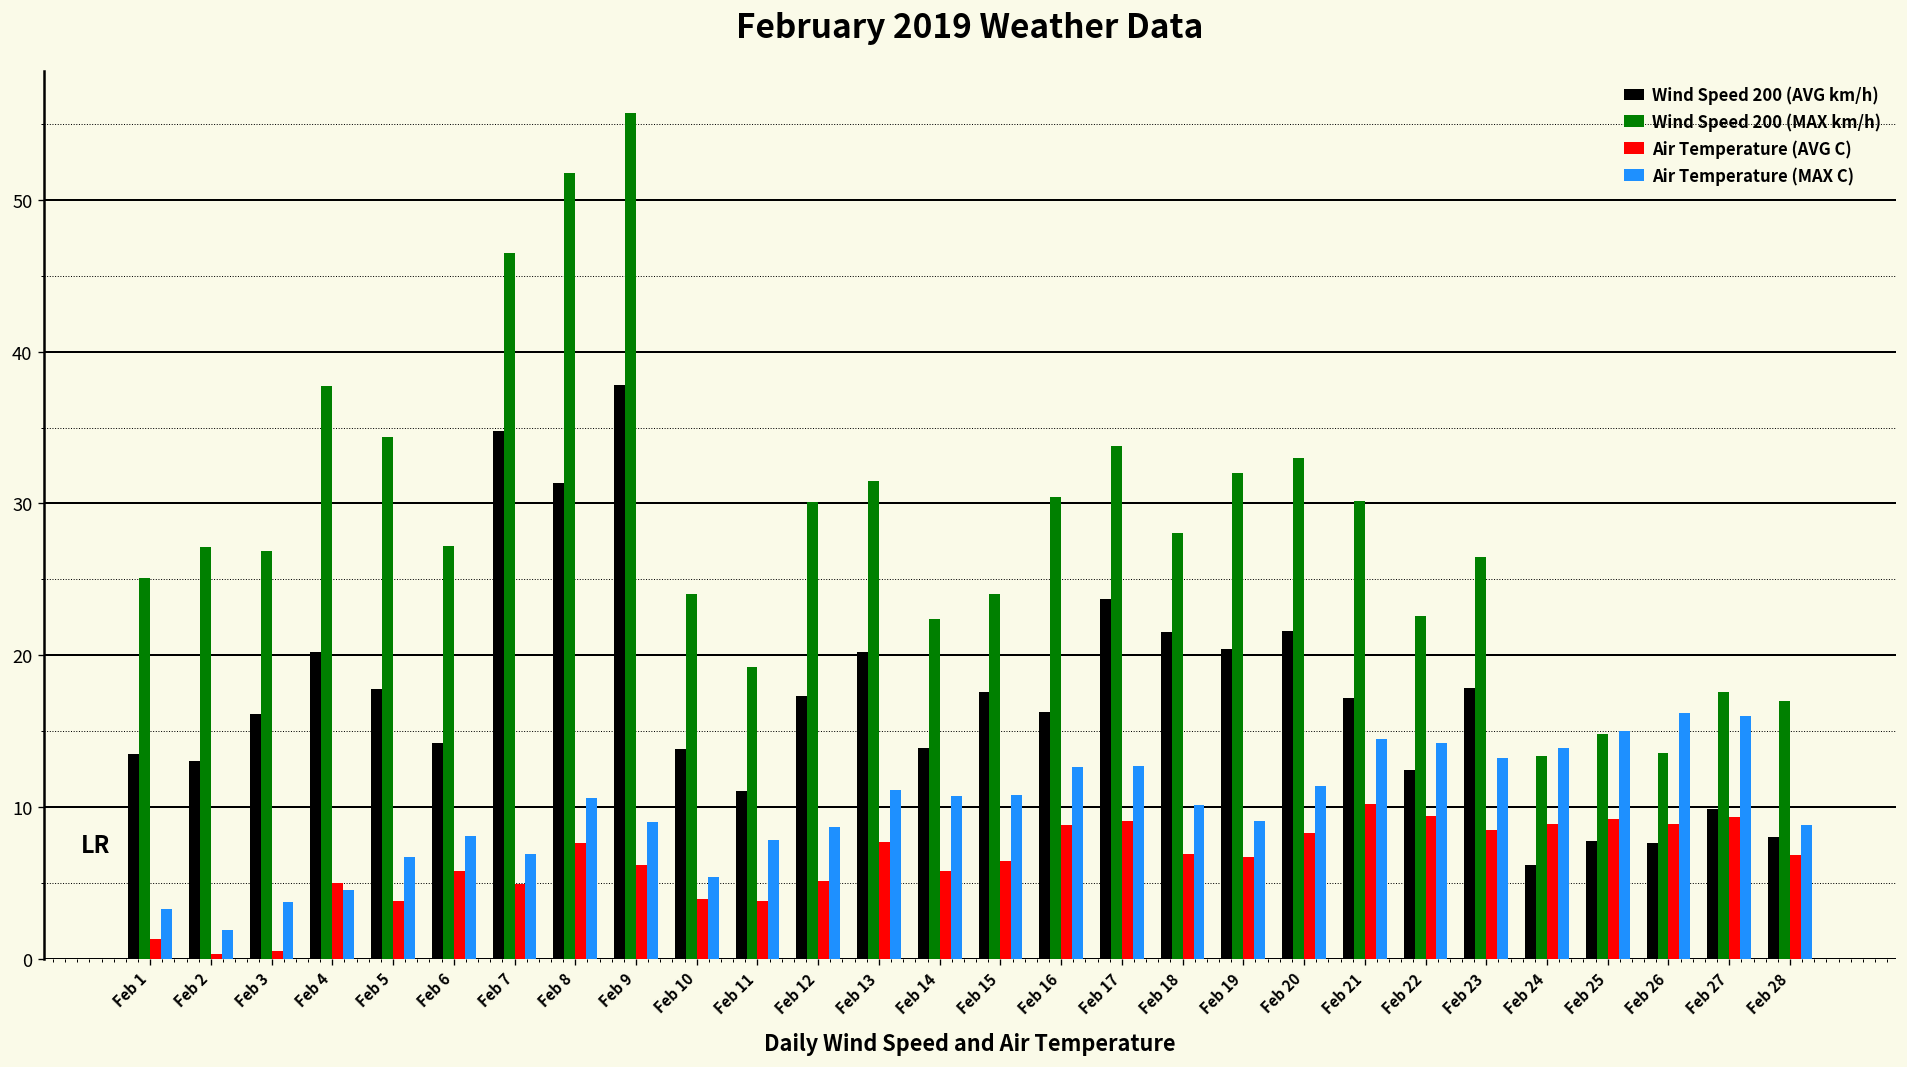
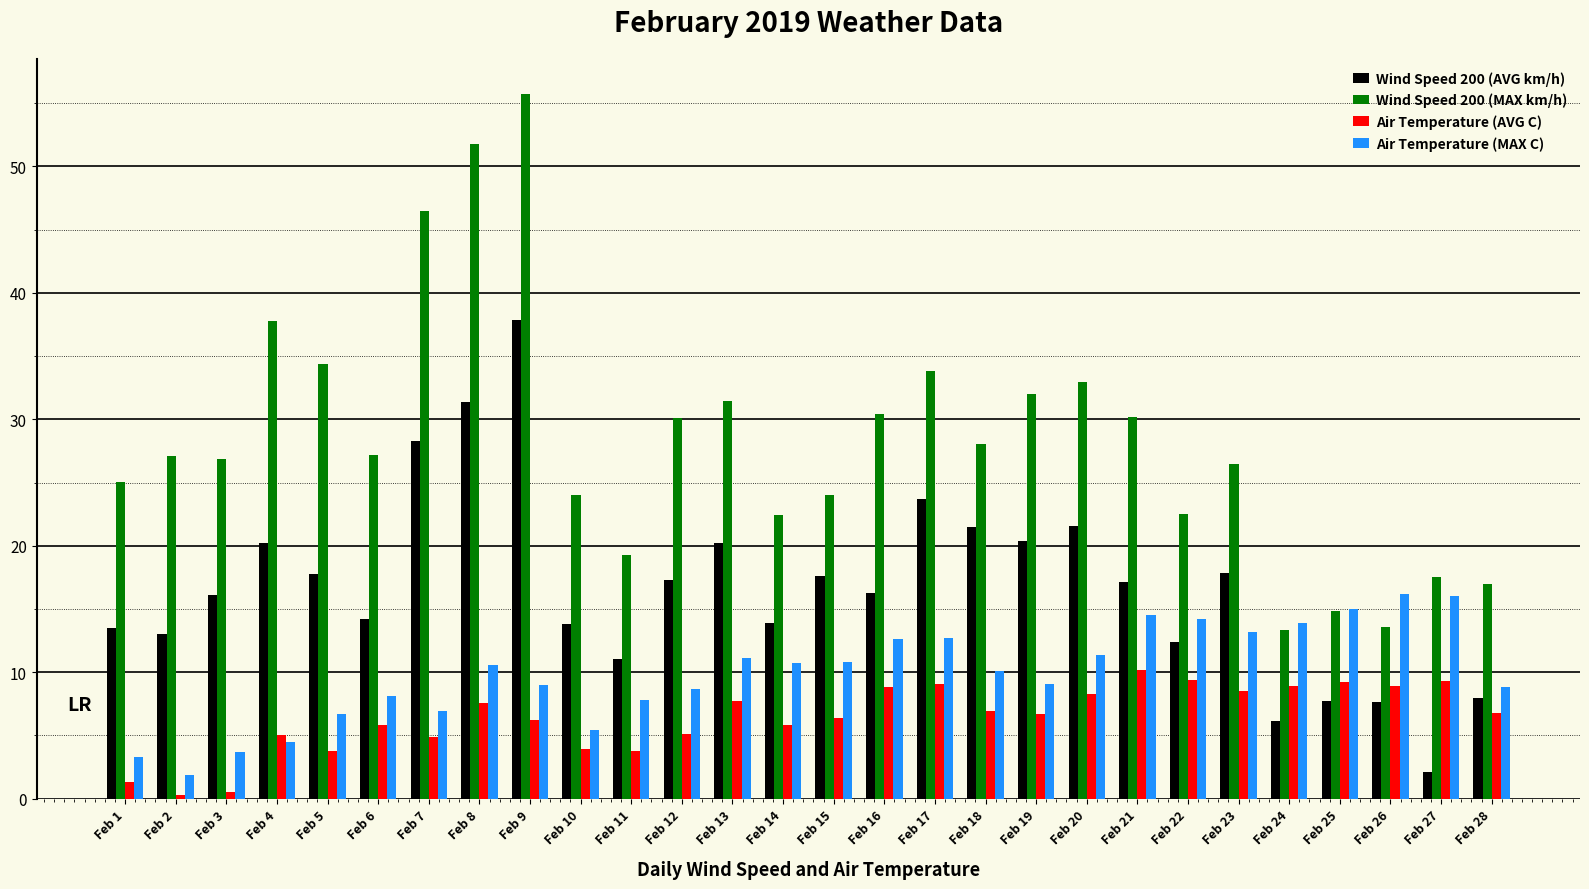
  {
    "Wind Speed 200 (AVG km/h)": {
      "Feb 1": 13.5,
      "Feb 2": 13.0,
      "Feb 3": 16.1,
      "Feb 4": 20.2,
      "Feb 5": 17.8,
      "Feb 6": 14.2,
-     "Feb 7": 34.8,
+     "Feb 7": 28.3,
      "Feb 8": 31.4,
      "Feb 9": 37.8,
      "Feb 10": 13.8,
      "Feb 11": 11.0,
      "Feb 12": 17.3,
      "Feb 13": 20.2,
      "Feb 14": 13.9,
      "Feb 15": 17.6,
      "Feb 16": 16.2,
      "Feb 17": 23.7,
      "Feb 18": 21.5,
      "Feb 19": 20.4,
      "Feb 20": 21.6,
      "Feb 21": 17.2,
      "Feb 22": 12.4,
      "Feb 23": 17.8,
      "Feb 24": 6.2,
      "Feb 25": 7.7,
      "Feb 26": 7.6,
-     "Feb 27": 9.8,
+     "Feb 27": 2.1,
      "Feb 28": 8.0
    },
    "Wind Speed 200 (MAX km/h)": {
      "Feb 1": 25.1,
      "Feb 2": 27.1,
      "Feb 3": 26.9,
      "Feb 4": 37.7,
      "Feb 5": 34.4,
      "Feb 6": 27.2,
      "Feb 7": 46.5,
      "Feb 8": 51.8,
      "Feb 9": 55.7,
      "Feb 10": 24.0,
      "Feb 11": 19.3,
      "Feb 12": 30.1,
      "Feb 13": 31.5,
      "Feb 14": 22.4,
      "Feb 15": 24.0,
      "Feb 16": 30.4,
      "Feb 17": 33.8,
      "Feb 18": 28.1,
      "Feb 19": 32.0,
      "Feb 20": 33.0,
      "Feb 21": 30.2,
      "Feb 22": 22.6,
      "Feb 23": 26.5,
      "Feb 24": 13.4,
      "Feb 25": 14.8,
      "Feb 26": 13.6,
      "Feb 27": 17.6,
      "Feb 28": 17.0
    },
    "Air Temperature (AVG C)": {
      "Feb 1": 1.3,
      "Feb 2": 0.3,
      "Feb 3": 0.5,
      "Feb 4": 5.0,
      "Feb 5": 3.8,
      "Feb 6": 5.8,
      "Feb 7": 4.9,
      "Feb 8": 7.6,
      "Feb 9": 6.2,
      "Feb 10": 3.9,
      "Feb 11": 3.8,
      "Feb 12": 5.1,
      "Feb 13": 7.7,
      "Feb 14": 5.8,
      "Feb 15": 6.4,
      "Feb 16": 8.8,
      "Feb 17": 9.1,
      "Feb 18": 6.9,
      "Feb 19": 6.7,
      "Feb 20": 8.3,
      "Feb 21": 10.2,
      "Feb 22": 9.4,
      "Feb 23": 8.5,
      "Feb 24": 8.9,
      "Feb 25": 9.2,
      "Feb 26": 8.9,
      "Feb 27": 9.3,
      "Feb 28": 6.8
    },
    "Air Temperature (MAX C)": {
      "Feb 1": 3.3,
      "Feb 2": 1.9,
      "Feb 3": 3.7,
      "Feb 4": 4.5,
      "Feb 5": 6.7,
      "Feb 6": 8.1,
      "Feb 7": 6.9,
      "Feb 8": 10.6,
      "Feb 9": 9.0,
      "Feb 10": 5.4,
      "Feb 11": 7.8,
      "Feb 12": 8.7,
      "Feb 13": 11.1,
      "Feb 14": 10.7,
      "Feb 15": 10.8,
      "Feb 16": 12.6,
      "Feb 17": 12.7,
      "Feb 18": 10.1,
      "Feb 19": 9.1,
      "Feb 20": 11.4,
      "Feb 21": 14.5,
      "Feb 22": 14.2,
      "Feb 23": 13.2,
      "Feb 24": 13.9,
      "Feb 25": 15.0,
      "Feb 26": 16.2,
      "Feb 27": 16.0,
      "Feb 28": 8.8
    }
  }
